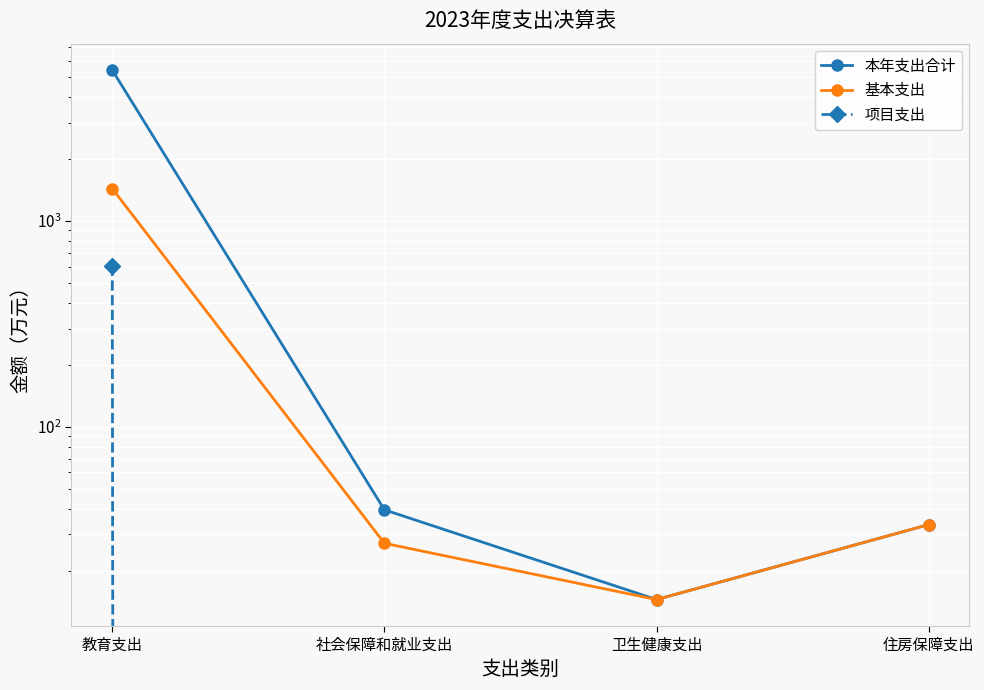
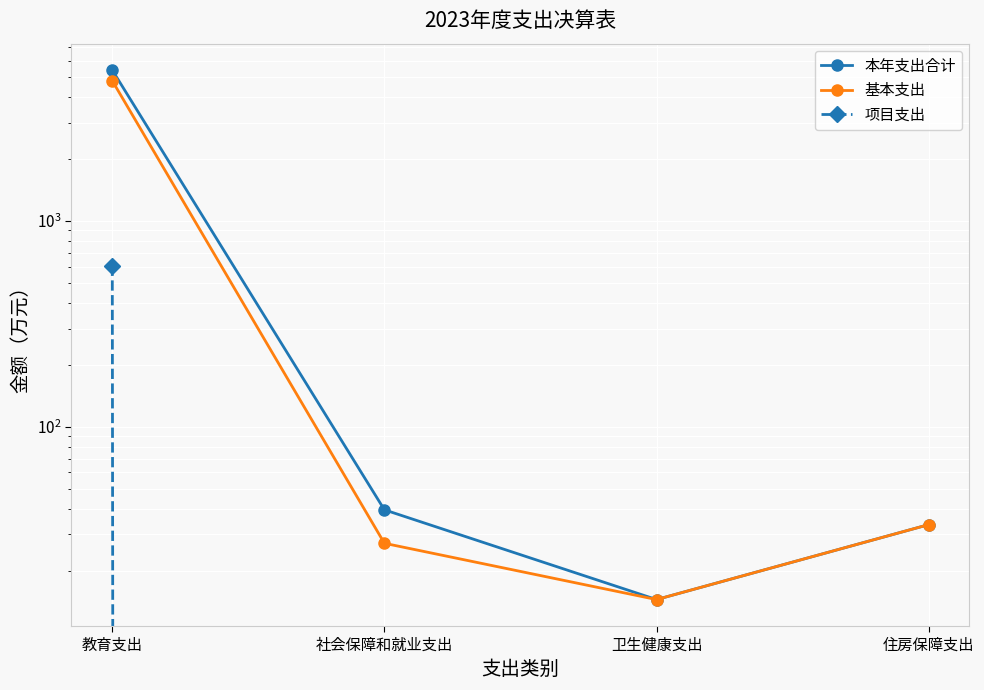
  {
    "基本支出": {
-     "教育支出": 1400,
+     "教育支出": 4800,
      "社会保障和就业支出": 27
    }
  }
